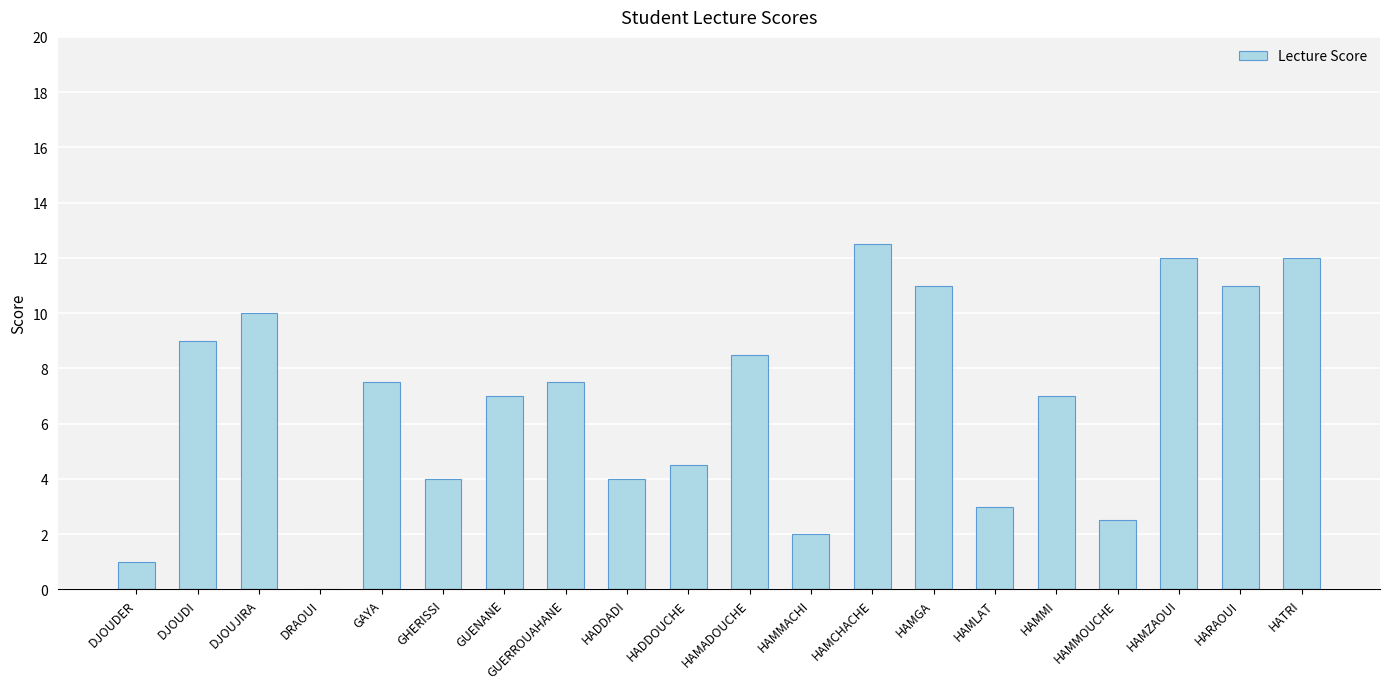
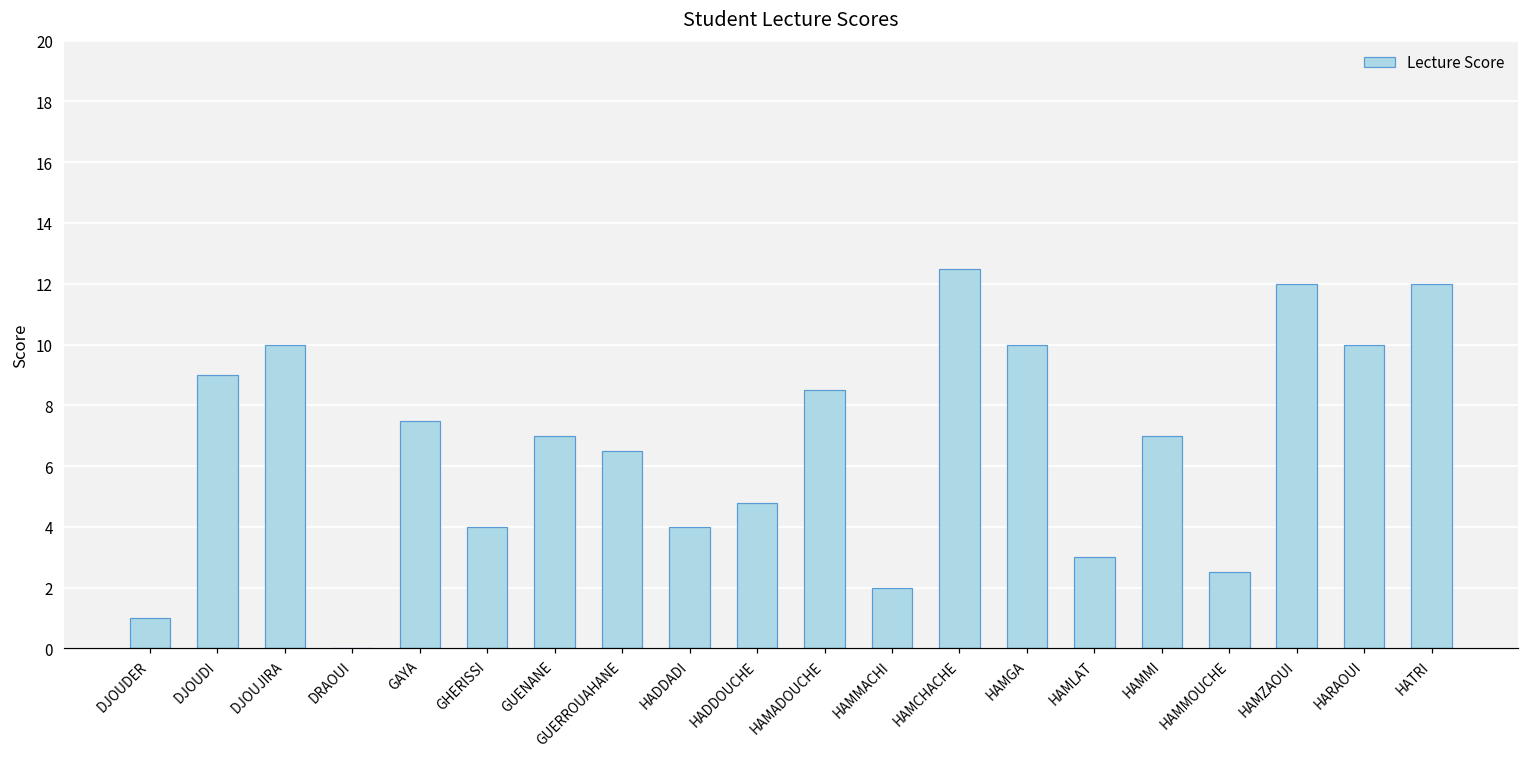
  {
    "DJOUDER": 1.0,
    "DJOUDI": 9.0,
    "DJOUJIRA": 10.0,
    "DRAOUI": 0.0,
    "GAYA": 7.5,
    "GHERISSI": 4.0,
    "GUENANE": 7.0,
-   "GUERROUAHANE": 7.5,
+   "GUERROUAHANE": 6.5,
    "HADDADI": 4.0,
-   "HADDOUCHE": 4.5,
+   "HADDOUCHE": 4.8,
    "HAMADOUCHE": 8.5,
    "HAMMACHI": 2.0,
    "HAMCHACHE": 12.5,
-   "HAMGA": 11,
+   "HAMGA": 10,
    "HAMLAT": 3.0,
    "HAMMI": 7.0,
    "HAMMOUCHE": 2.5,
    "HAMZAOUI": 12.0,
-   "HARAOUI": 11,
+   "HARAOUI": 10,
    "HATRI": 12.0
  }
